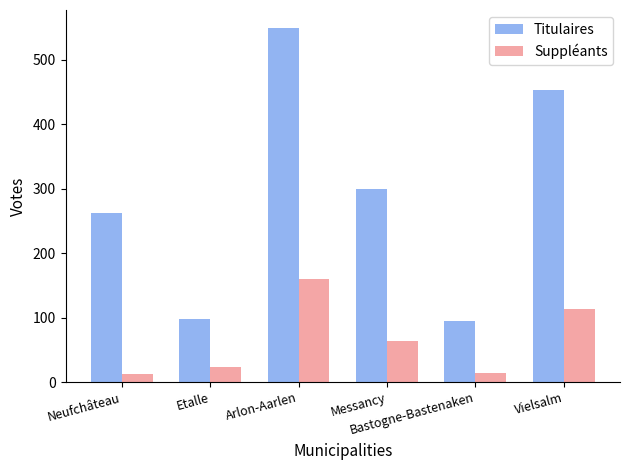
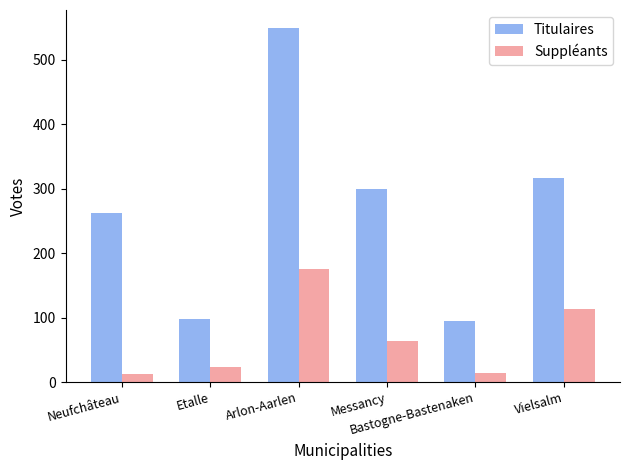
  {
    "Titulaires": {
      "Neufchâteau": 260,
      "Etalle": 100,
      "Arlon-Aarlen": 550,
      "Messancy": 300,
      "Bastogne-Bastenaken": 100,
-     "Vielsalm": 450
+     "Vielsalm": 320
    },
    "Suppléants": {
      "Neufchâteau": 10,
      "Etalle": 20,
-     "Arlon-Aarlen": 160,
+     "Arlon-Aarlen": 180,
      "Messancy": 60,
      "Bastogne-Bastenaken": 10,
      "Vielsalm": 110
    }
  }
